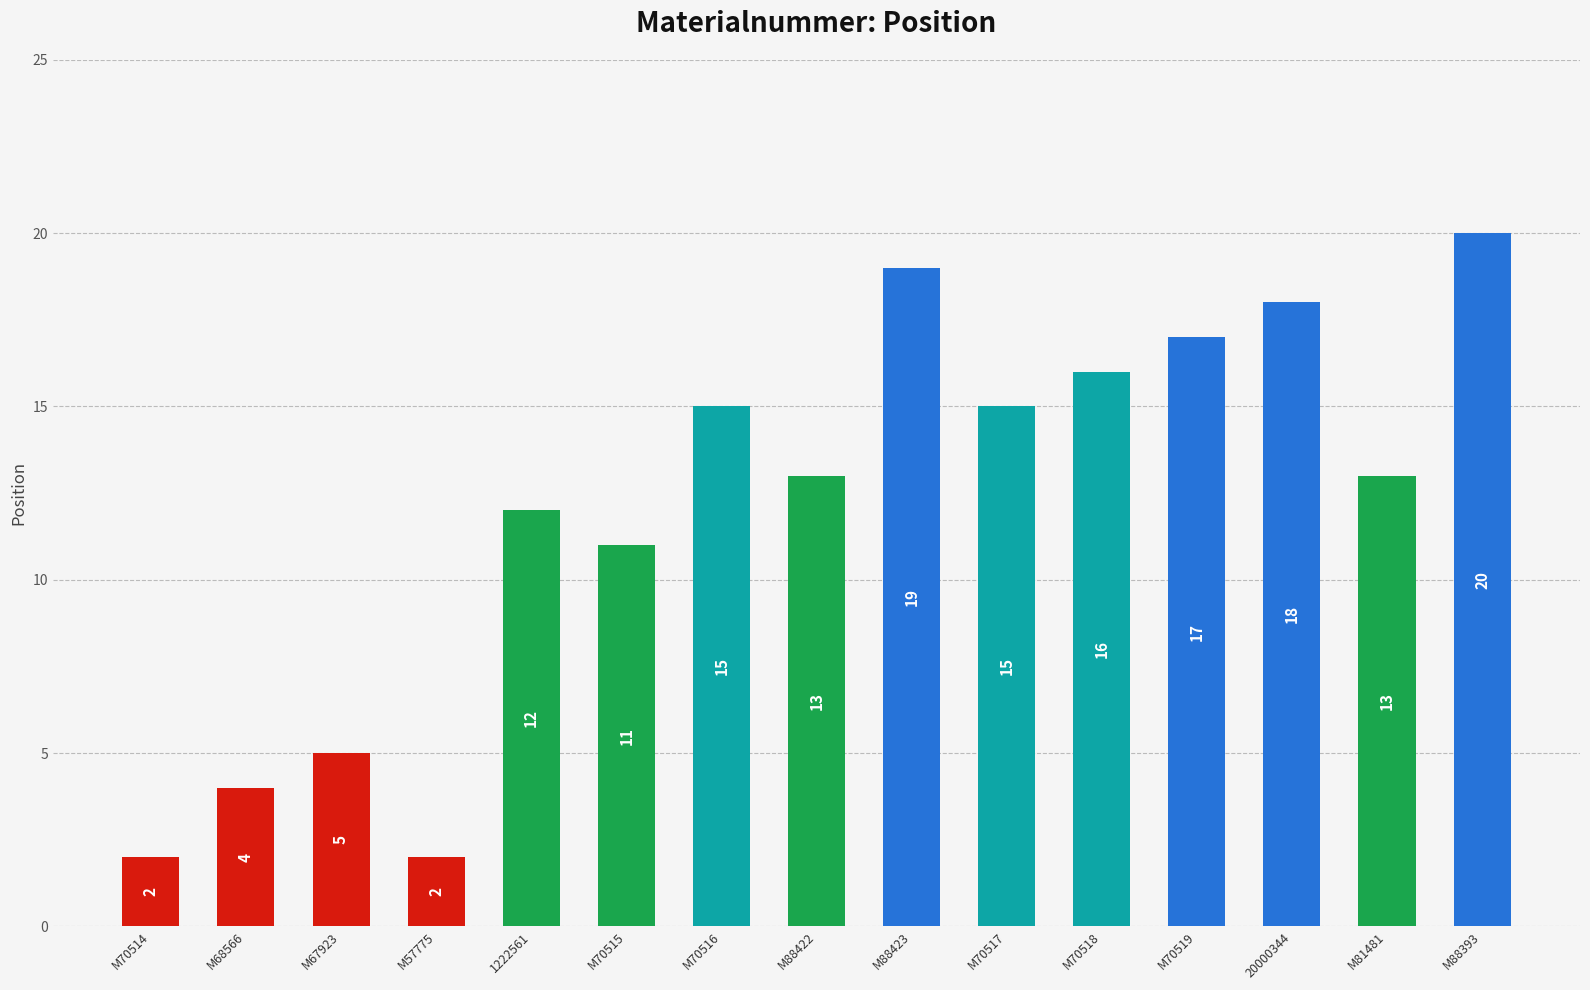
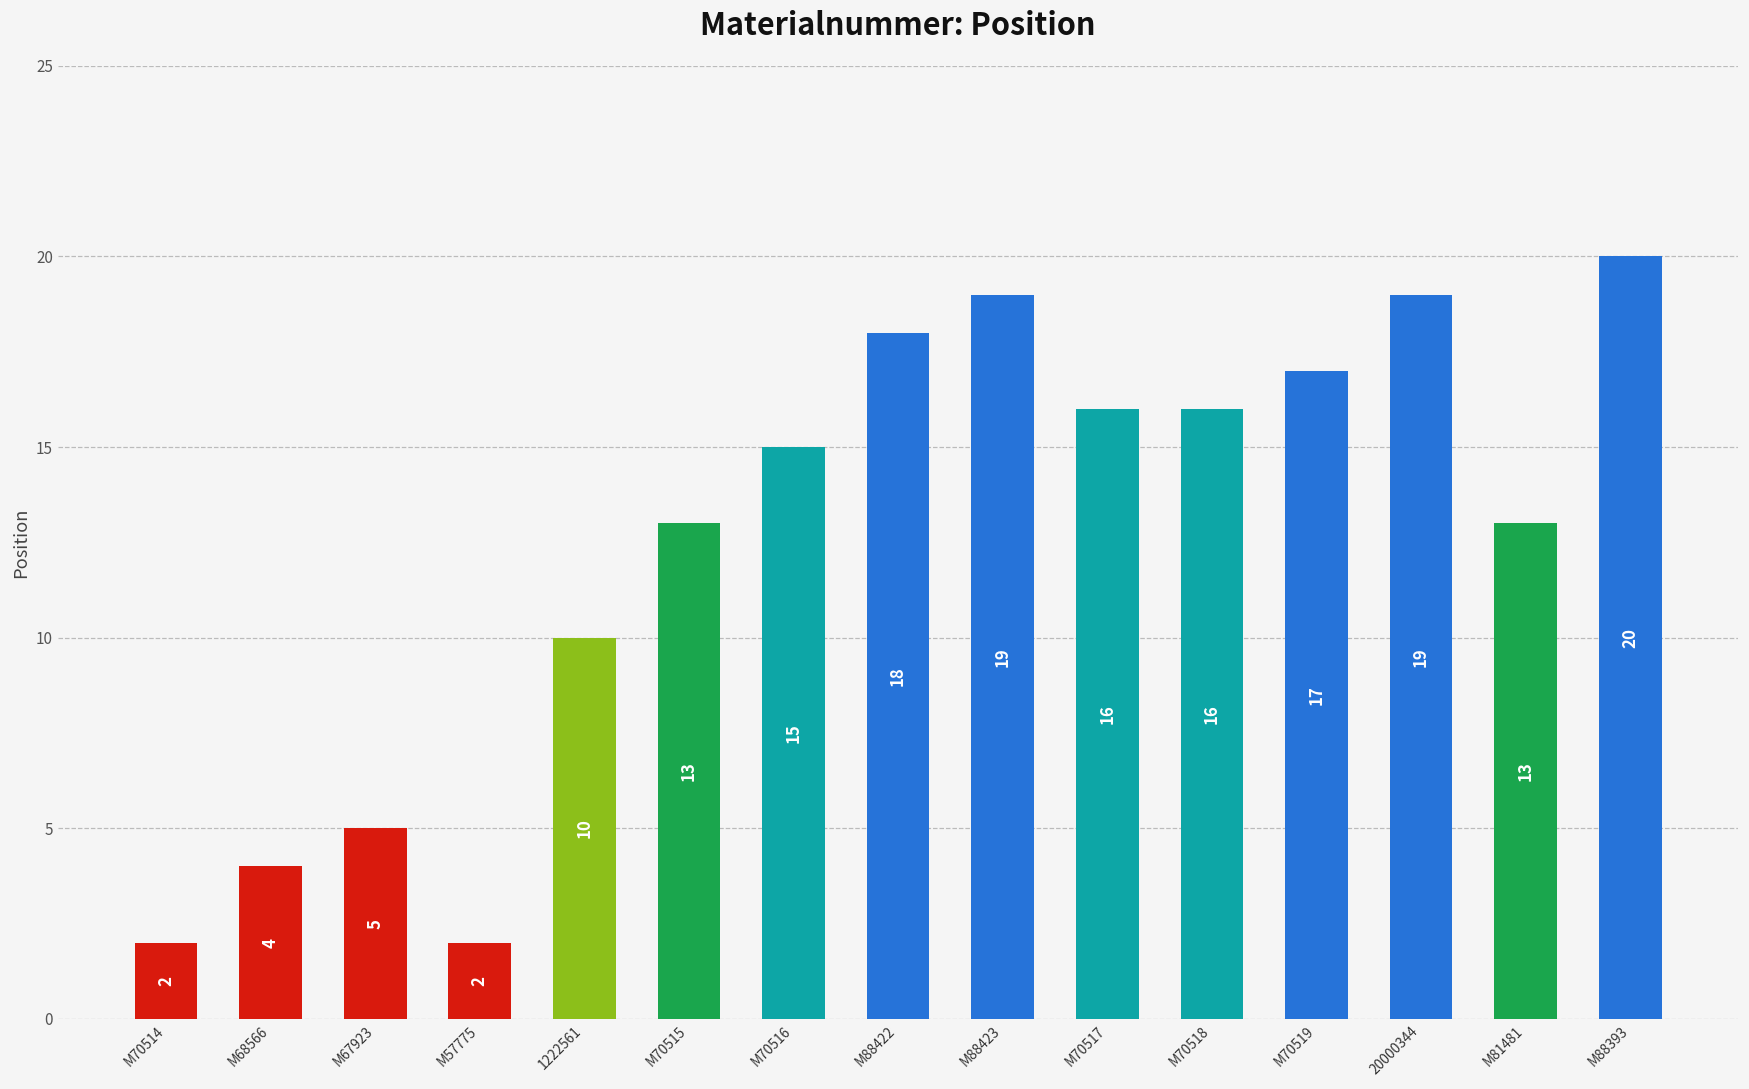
  {
    "M70514": 2,
    "M68566": 4,
    "M67923": 5,
    "M57775": 2,
-   "1222561": 12,
-   "M70515": 11,
+   "1222561": 10,
+   "M70515": 13,
    "M70516": 15,
-   "M88422": 13,
+   "M88422": 18,
    "M88423": 19,
-   "M70517": 15,
+   "M70517": 16,
    "M70518": 16,
    "M70519": 17,
-   "20000344": 18,
+   "20000344": 19,
    "M81481": 13,
    "M88393": 20
  }
